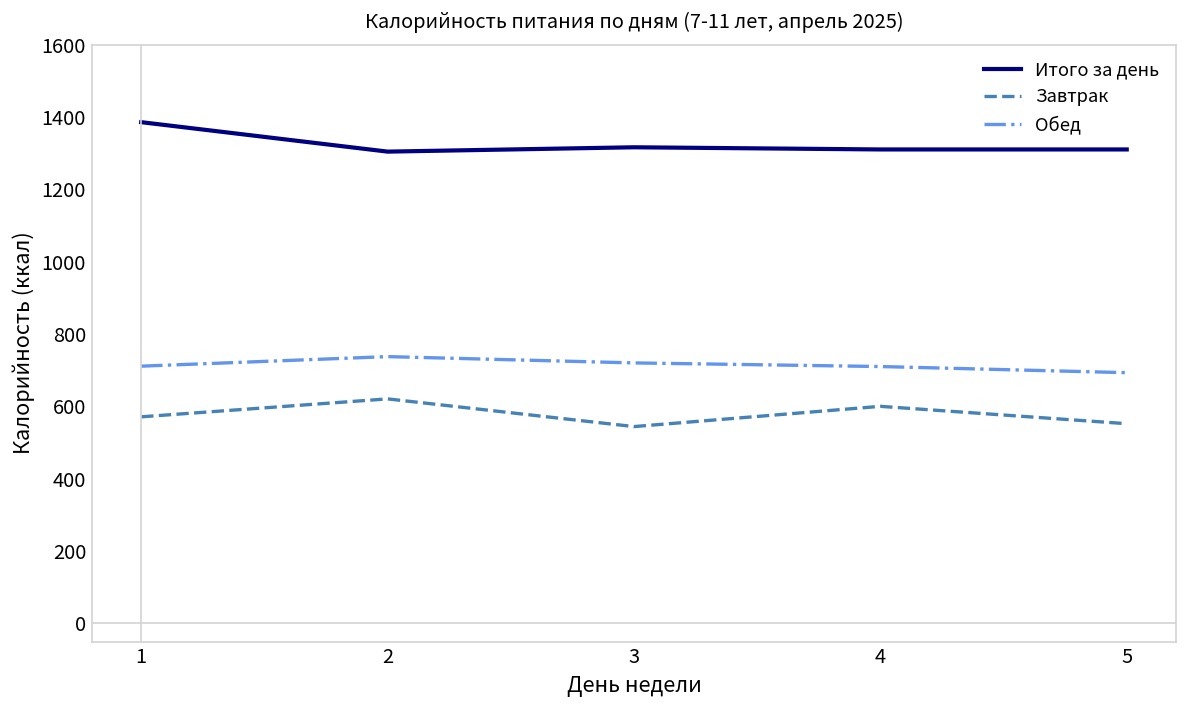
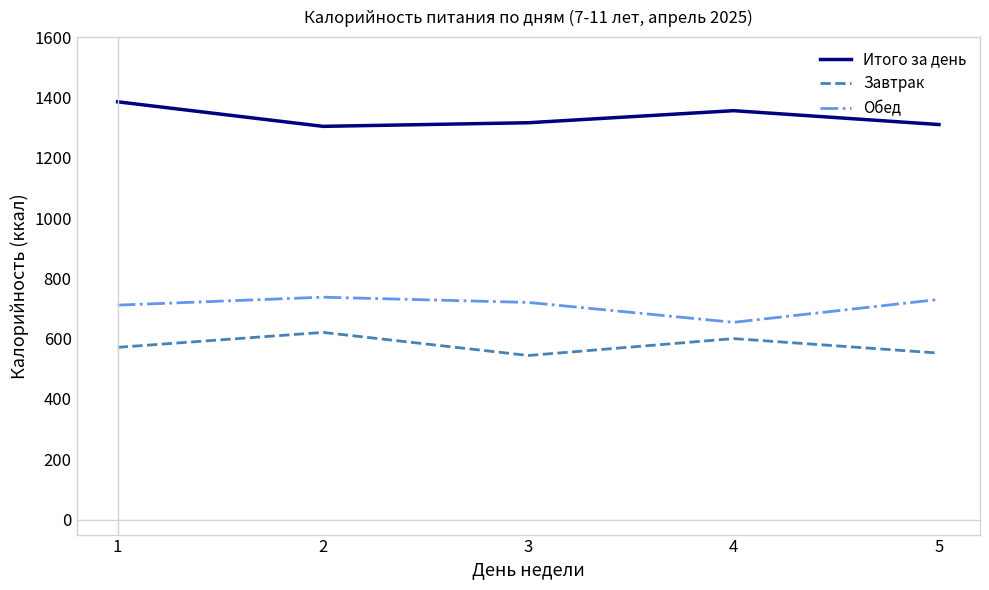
  {
    "Итого за день": {
      "1": 1390,
      "2": 1300,
      "3": 1320,
-     "4": 1310,
+     "4": 1360,
      "5": 1310
    },
    "Завтрак": {
      "1": 570,
      "2": 620,
      "3": 540,
      "4": 600,
      "5": 550
    },
    "Обед": {
      "1": 710,
      "2": 740,
      "3": 720,
-     "4": 710,
-     "5": 690
+     "4": 650,
+     "5": 730
    }
  }
